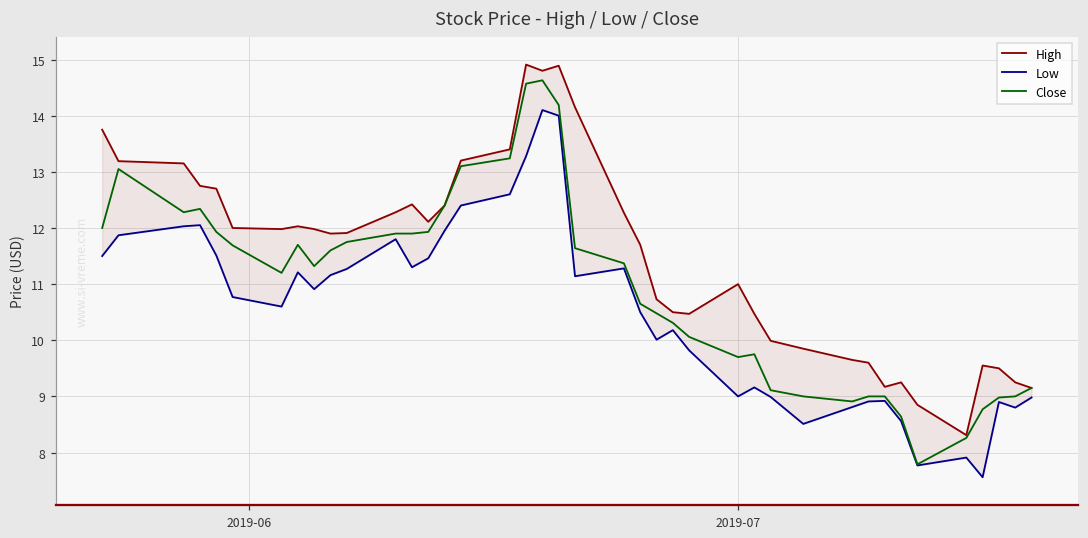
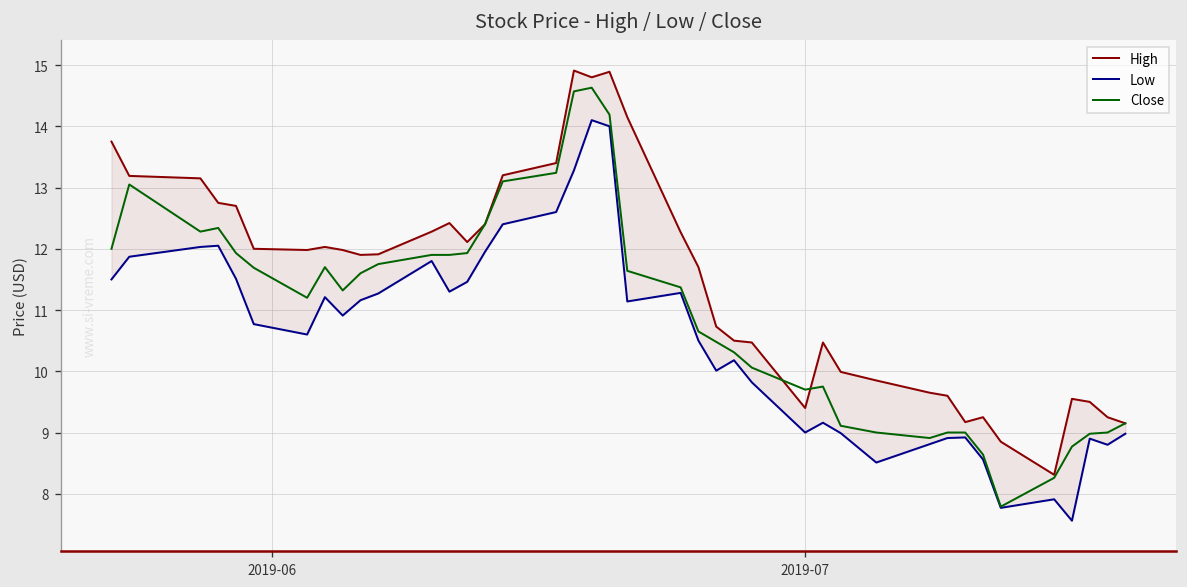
  {
    "High": {
-     "2019-07": 11.0
+     "2019-07": 9.4
    },
    "Low": {
      "2019-07": 9.0
    },
    "Close": {
      "2019-07": 9.7
    }
  }
